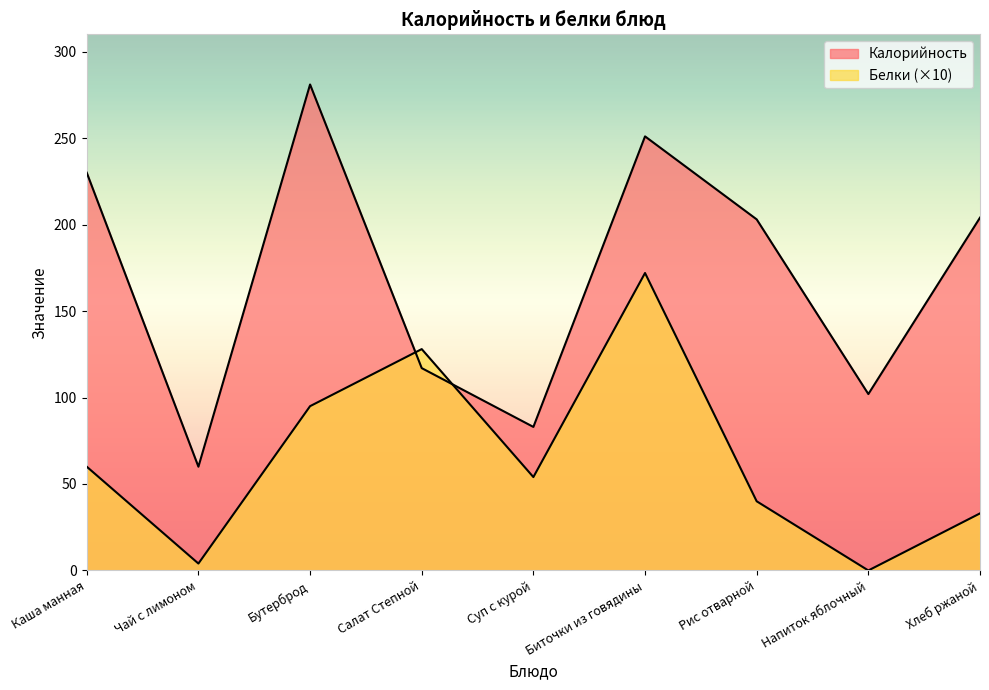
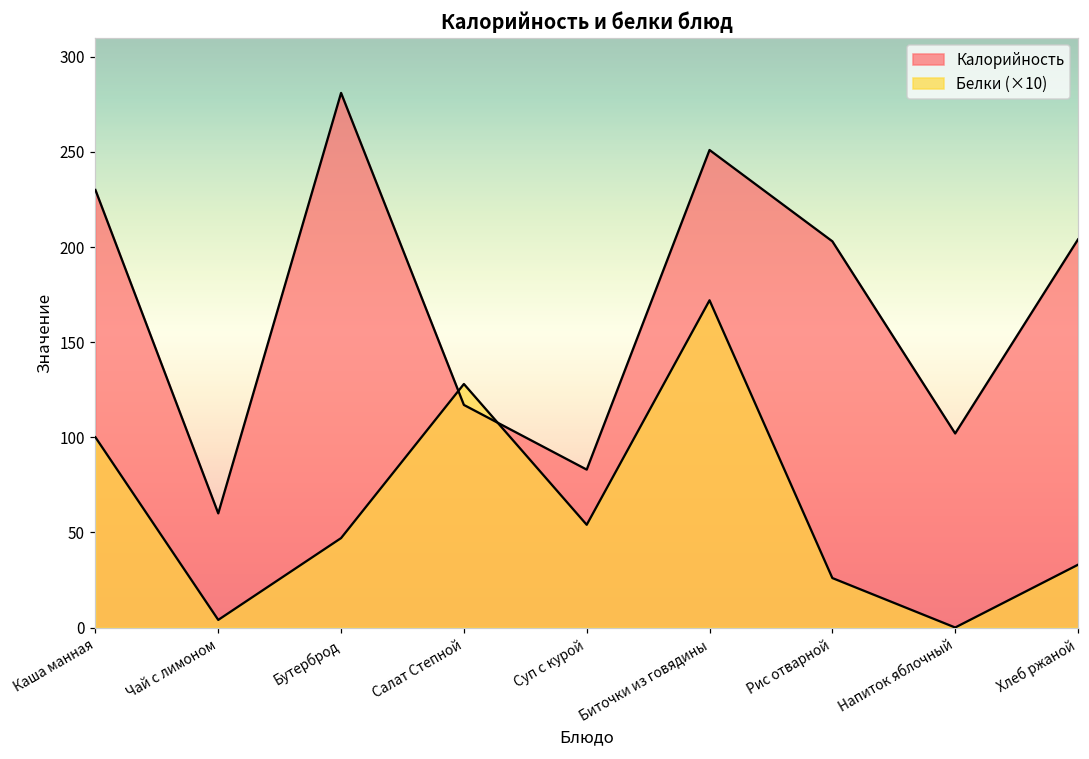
  {
    "Калорийность": {
      "Каша манная": 230,
      "Чай с лимоном": 60,
      "Бутерброд": 281,
      "Салат Степной": 117,
      "Суп с курой": 83,
      "Биточки из говядины": 251,
      "Рис отварной": 203,
      "Напиток яблочный": 102,
      "Хлеб ржаной": 204
    },
    "Белки (×10)": {
-     "Каша манная": 60,
+     "Каша манная": 100,
      "Чай с лимоном": 4,
-     "Бутерброд": 95,
+     "Бутерброд": 47,
      "Салат Степной": 128,
      "Суп с курой": 54,
      "Биточки из говядины": 172,
-     "Рис отварной": 40,
+     "Рис отварной": 26,
      "Напиток яблочный": 0,
      "Хлеб ржаной": 33
    }
  }
